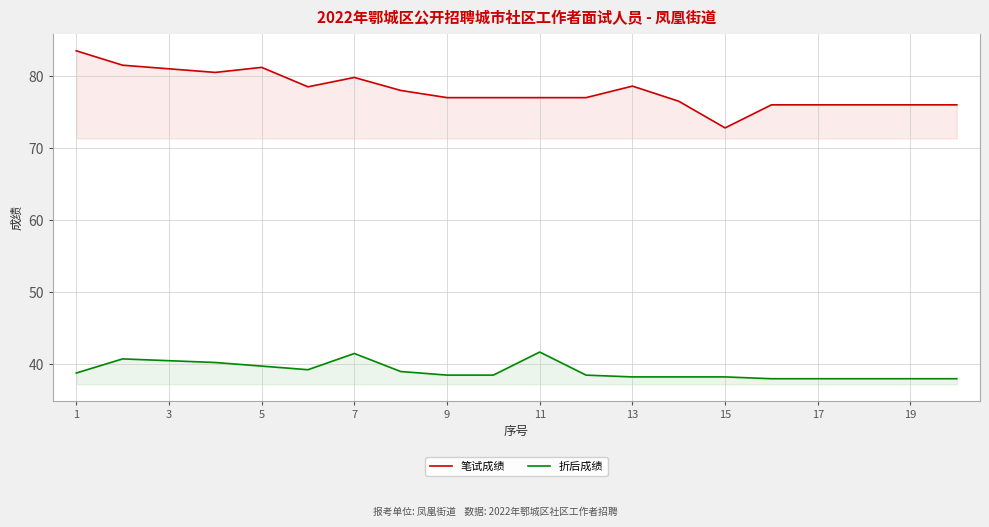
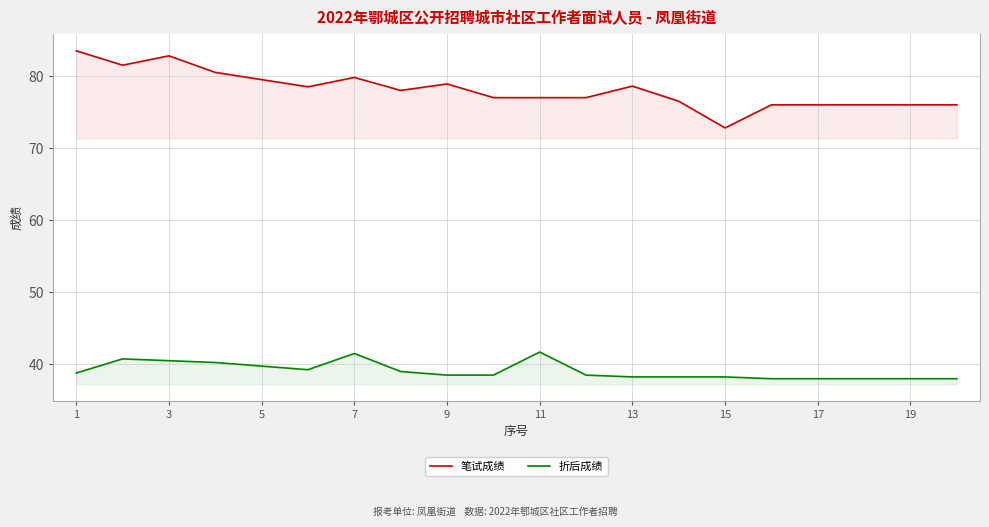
  {
    "笔试成绩": {
      "1": 84,
-     "3": 81,
-     "5": 81,
+     "3": 83,
+     "5": 80,
      "7": 80,
-     "9": 77,
+     "9": 79,
      "11": 77,
      "13": 79,
      "15": 73,
      "17": 76,
      "19": 76
    },
    "折后成绩": {
      "1": 39,
      "3": 41,
      "5": 40,
      "7": 42,
      "9": 39,
      "11": 42,
      "13": 38,
      "15": 38,
      "17": 38,
      "19": 38
    }
  }
